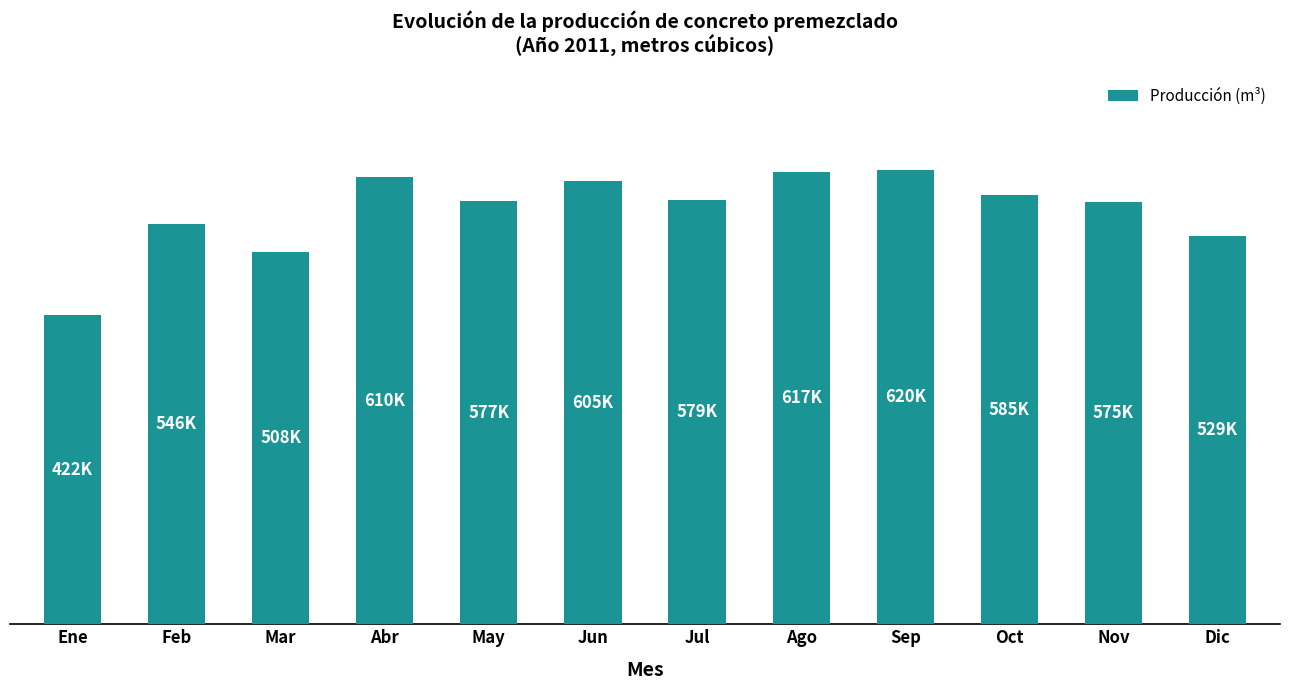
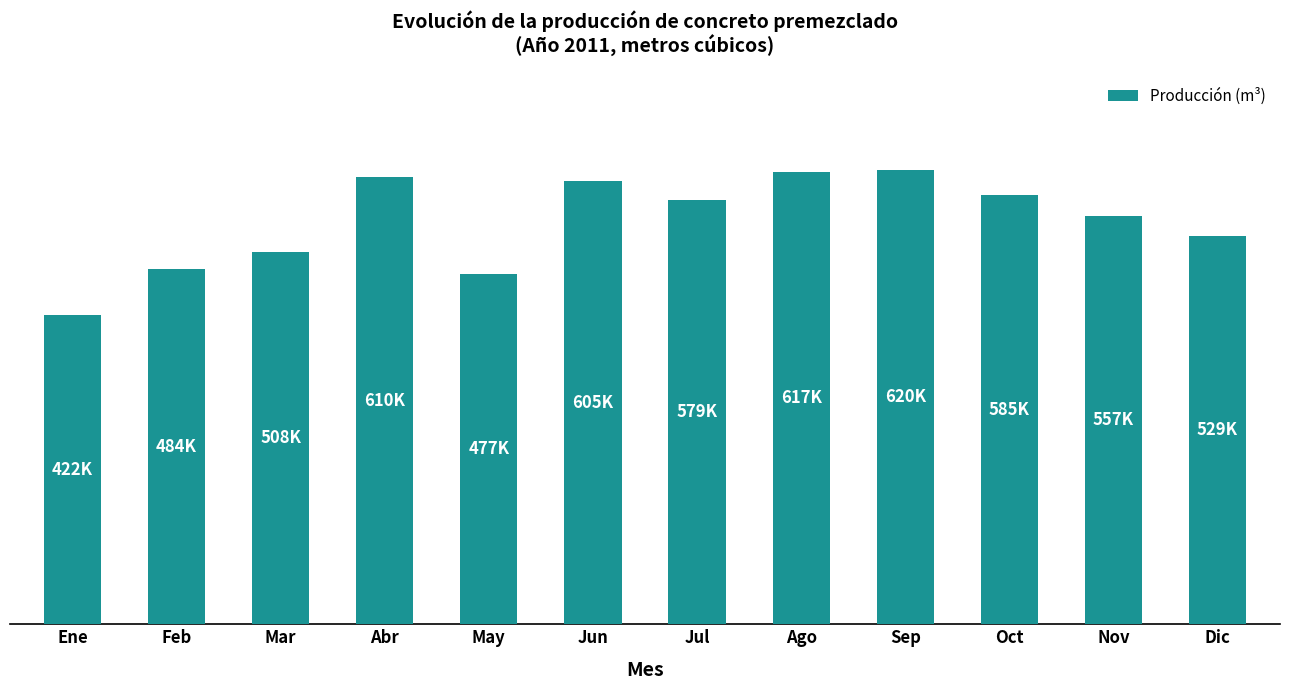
  {
    "Ene": "422K",
-   "Feb": "546K",
+   "Feb": "484K",
    "Mar": "508K",
    "Abr": "610K",
-   "May": "577K",
+   "May": "477K",
    "Jun": "605K",
    "Jul": "579K",
    "Ago": "617K",
    "Sep": "620K",
    "Oct": "585K",
-   "Nov": "575K",
+   "Nov": "557K",
    "Dic": "529K"
  }
